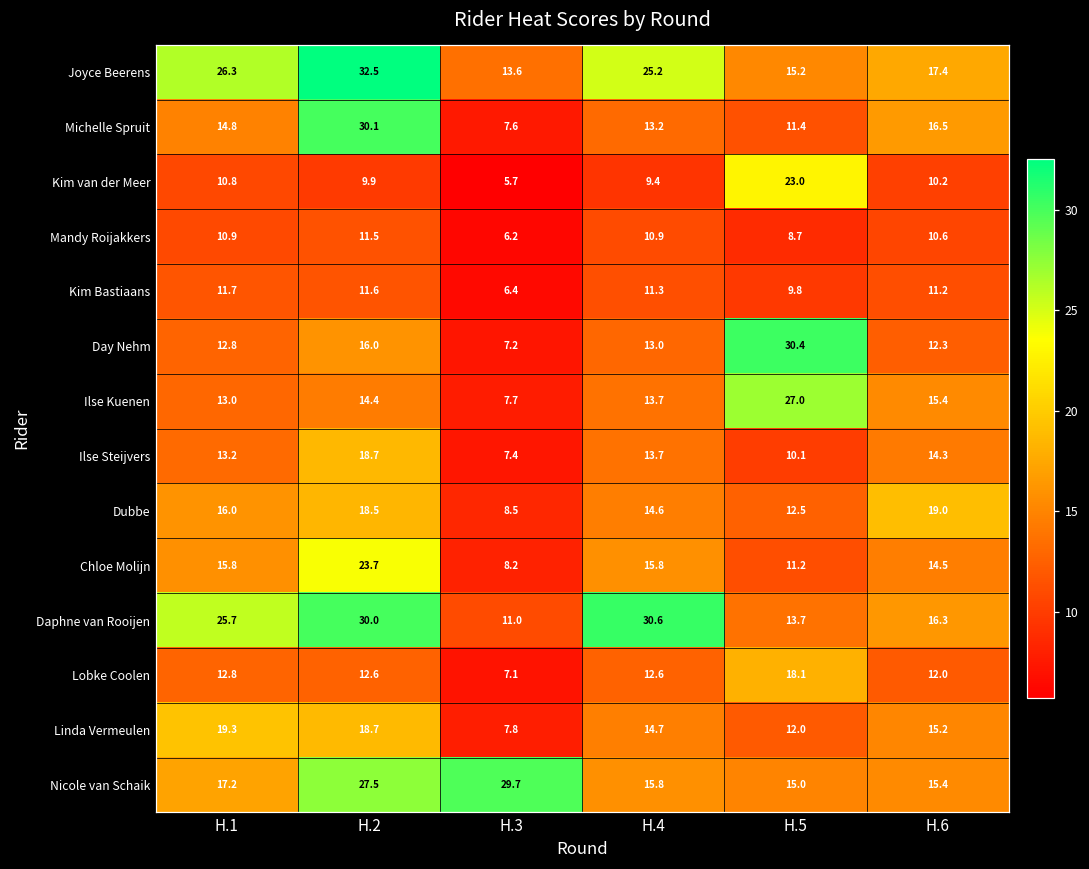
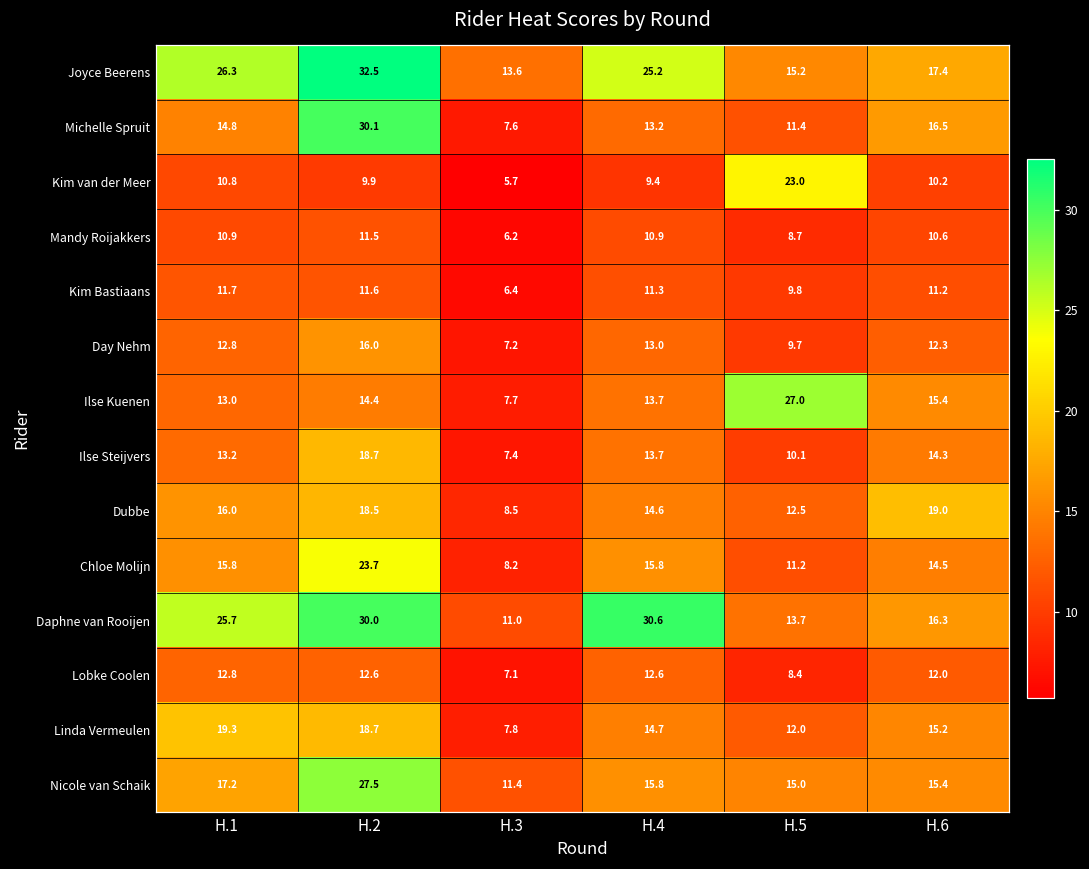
  {
    "Joyce Beerens": {
      "H.1": 26.3,
      "H.2": 32.5,
      "H.3": 13.6,
      "H.4": 25.2,
      "H.5": 15.2,
      "H.6": 17.4
    },
    "Michelle Spruit": {
      "H.1": 14.8,
      "H.2": 30.1,
      "H.3": 7.6,
      "H.4": 13.2,
      "H.5": 11.4,
      "H.6": 16.5
    },
    "Kim van der Meer": {
      "H.1": 10.8,
      "H.2": 9.9,
      "H.3": 5.7,
      "H.4": 9.4,
      "H.5": 23.0,
      "H.6": 10.2
    },
    "Mandy Roijakkers": {
      "H.1": 10.9,
      "H.2": 11.5,
      "H.3": 6.2,
      "H.4": 10.9,
      "H.5": 8.7,
      "H.6": 10.6
    },
    "Kim Bastiaans": {
      "H.1": 11.7,
      "H.2": 11.6,
      "H.3": 6.4,
      "H.4": 11.3,
      "H.5": 9.8,
      "H.6": 11.2
    },
    "Day Nehm": {
      "H.1": 12.8,
      "H.2": 16.0,
      "H.3": 7.2,
      "H.4": 13.0,
-     "H.5": 30.4,
+     "H.5": 9.7,
      "H.6": 12.3
    },
    "Ilse Kuenen": {
      "H.1": 13.0,
      "H.2": 14.4,
      "H.3": 7.7,
      "H.4": 13.7,
      "H.5": 27.0,
      "H.6": 15.4
    },
    "Ilse Steijvers": {
      "H.1": 13.2,
      "H.2": 18.7,
      "H.3": 7.4,
      "H.4": 13.7,
      "H.5": 10.1,
      "H.6": 14.3
    },
    "Dubbe": {
      "H.1": 16.0,
      "H.2": 18.5,
      "H.3": 8.5,
      "H.4": 14.6,
      "H.5": 12.5,
      "H.6": 19.0
    },
    "Chloe Molijn": {
      "H.1": 15.8,
      "H.2": 23.7,
      "H.3": 8.2,
      "H.4": 15.8,
      "H.5": 11.2,
      "H.6": 14.5
    },
    "Daphne van Rooijen": {
      "H.1": 25.7,
      "H.2": 30.0,
      "H.3": 11.0,
      "H.4": 30.6,
      "H.5": 13.7,
      "H.6": 16.3
    },
    "Lobke Coolen": {
      "H.1": 12.8,
      "H.2": 12.6,
      "H.3": 7.1,
      "H.4": 12.6,
-     "H.5": 18.1,
+     "H.5": 8.4,
      "H.6": 12.0
    },
    "Linda Vermeulen": {
      "H.1": 19.3,
      "H.2": 18.7,
      "H.3": 7.8,
      "H.4": 14.7,
      "H.5": 12.0,
      "H.6": 15.2
    },
    "Nicole van Schaik": {
      "H.1": 17.2,
      "H.2": 27.5,
-     "H.3": 29.7,
+     "H.3": 11.4,
      "H.4": 15.8,
      "H.5": 15.0,
      "H.6": 15.4
    }
  }
